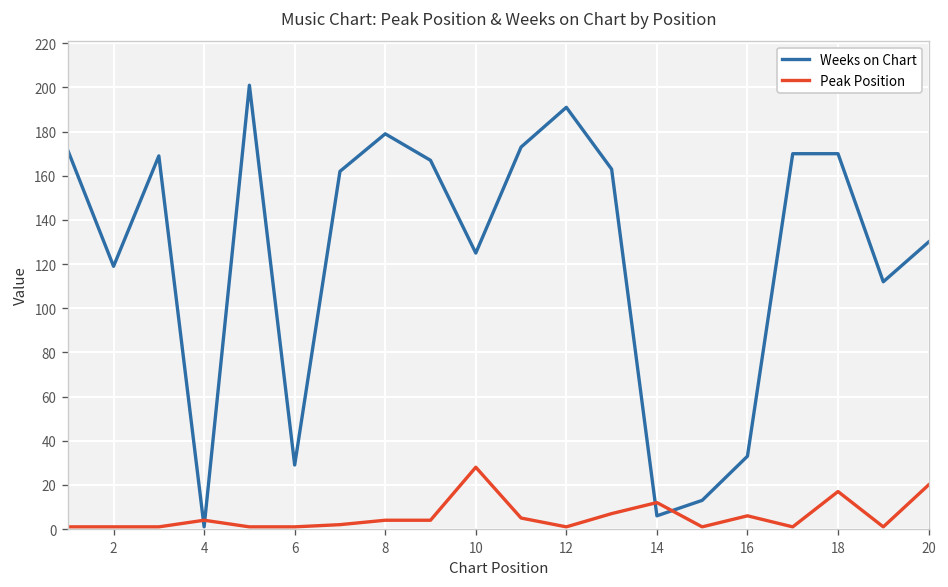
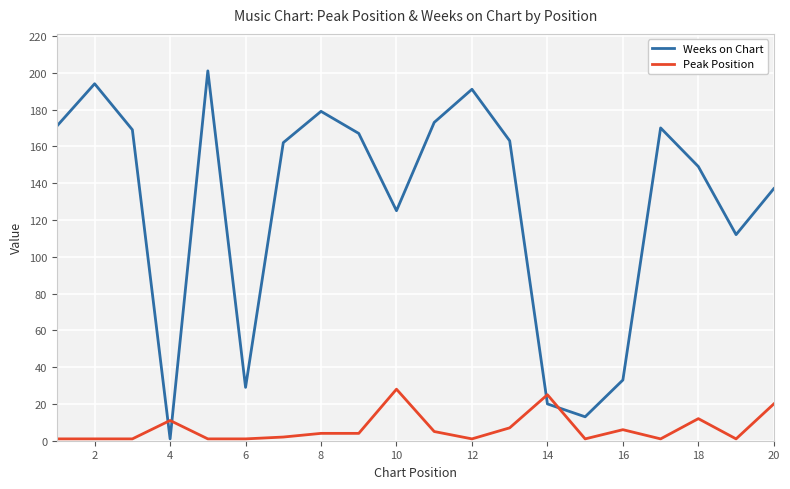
  {
    "Weeks on Chart": {
-     "2": 119,
+     "2": 194,
      "4": 1,
      "6": 29,
      "8": 179,
      "10": 125,
      "12": 191,
-     "14": 6,
+     "14": 20,
      "16": 33,
-     "18": 170,
-     "20": 130
+     "18": 149,
+     "20": 137
    },
    "Peak Position": {
      "2": 1,
-     "4": 4,
+     "4": 11,
      "6": 1,
      "8": 4,
      "10": 28,
      "12": 1,
-     "14": 12,
+     "14": 25,
      "16": 6,
-     "18": 17,
+     "18": 12,
      "20": 20
    }
  }
